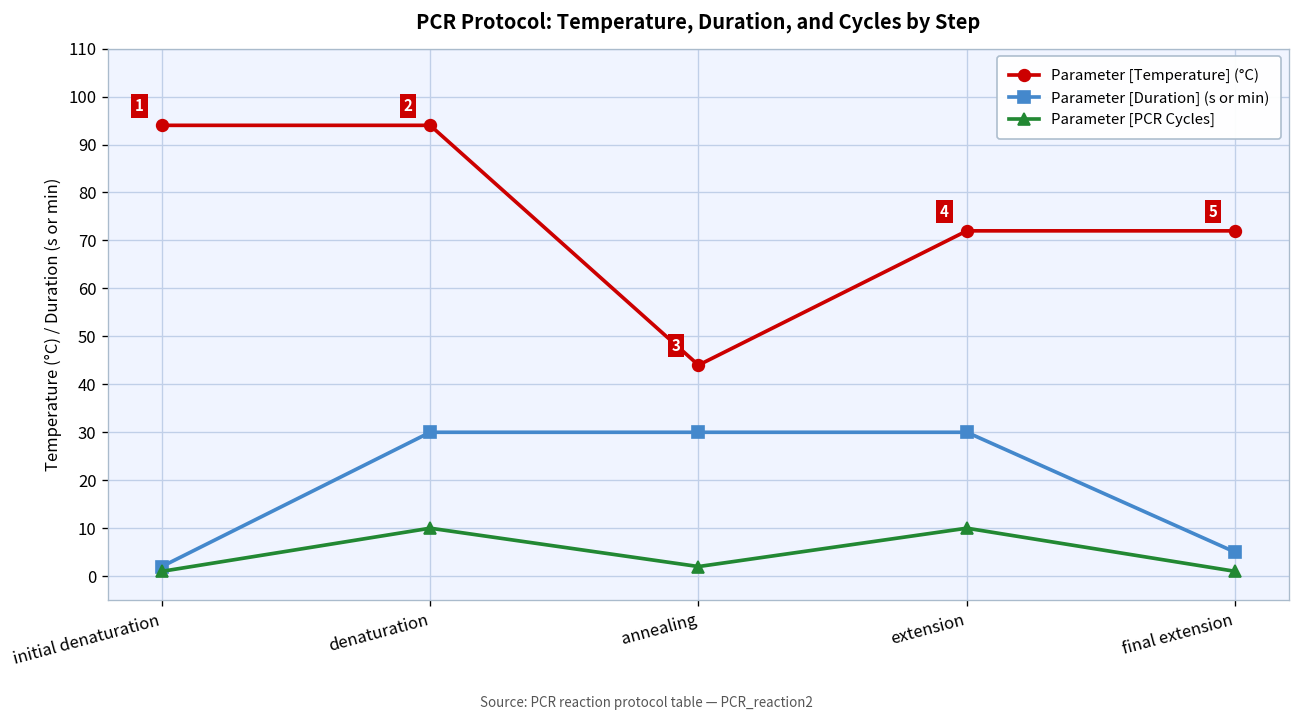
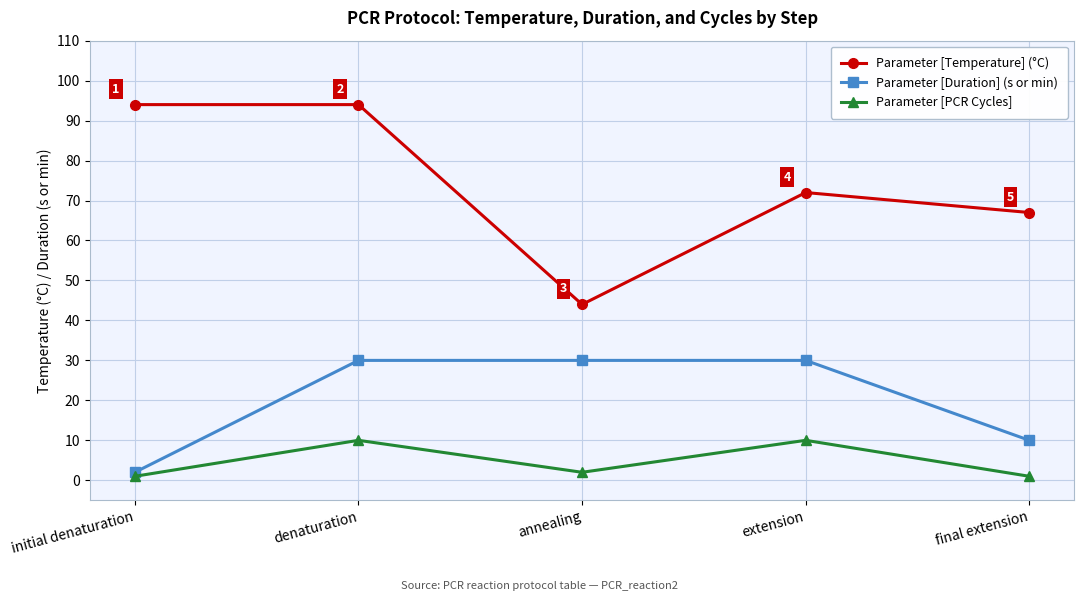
  {
    "Parameter [Temperature] (°C)": {
-     "final extension": 72
+     "final extension": 67
    },
    "Parameter [Duration] (s or min)": {
      "initial denaturation": 2,
      "denaturation": 30,
      "annealing": 30,
      "extension": 30,
-     "final extension": 5
+     "final extension": 10
    },
    "Parameter [PCR Cycles]": {
      "initial denaturation": 1,
      "denaturation": 10,
      "annealing": 2,
      "extension": 10,
      "final extension": 1
    }
  }
